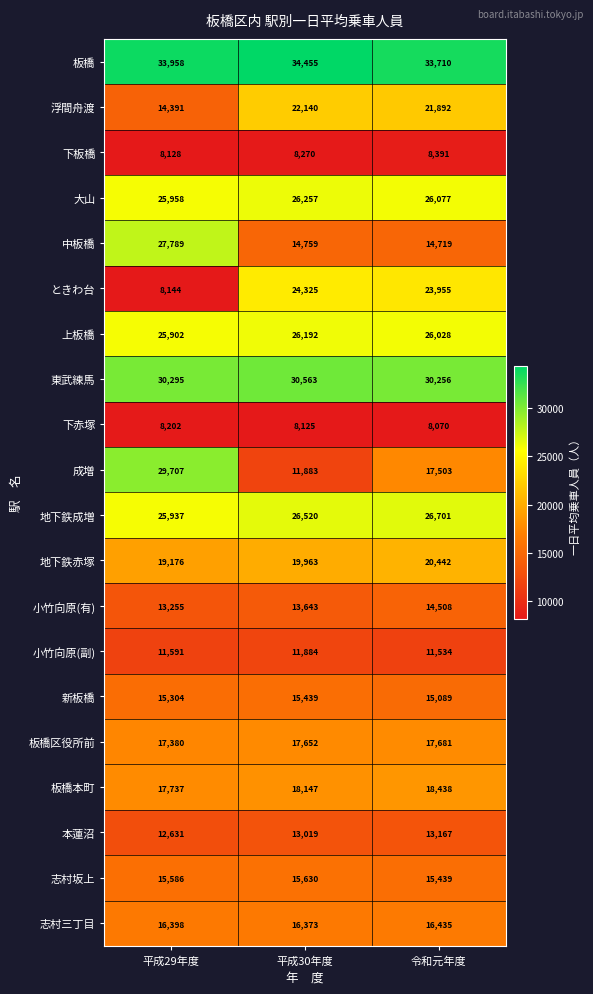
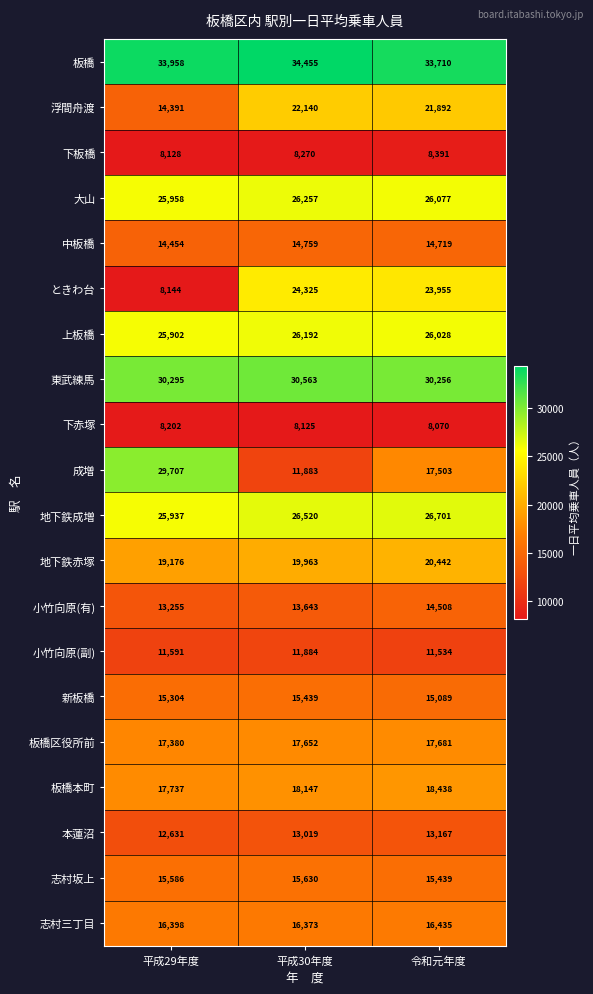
  {
    "板橋": {
      "平成29年度": "33,958",
      "平成30年度": "34,455",
      "令和元年度": "33,710"
    },
    "浮間舟渡": {
      "平成29年度": "14,391",
      "平成30年度": "22,140",
      "令和元年度": "21,892"
    },
    "下板橋": {
      "平成29年度": "8,128",
      "平成30年度": "8,270",
      "令和元年度": "8,391"
    },
    "大山": {
      "平成29年度": "25,958",
      "平成30年度": "26,257",
      "令和元年度": "26,077"
    },
    "中板橋": {
-     "平成29年度": "27,789",
+     "平成29年度": "14,454",
      "平成30年度": "14,759",
      "令和元年度": "14,719"
    },
    "ときわ台": {
      "平成29年度": "8,144",
      "平成30年度": "24,325",
      "令和元年度": "23,955"
    },
    "上板橋": {
      "平成29年度": "25,902",
      "平成30年度": "26,192",
      "令和元年度": "26,028"
    },
    "東武練馬": {
      "平成29年度": "30,295",
      "平成30年度": "30,563",
      "令和元年度": "30,256"
    },
    "下赤塚": {
      "平成29年度": "8,202",
      "平成30年度": "8,125",
      "令和元年度": "8,070"
    },
    "成増": {
      "平成29年度": "29,707",
      "平成30年度": "11,883",
      "令和元年度": "17,503"
    },
    "地下鉄成増": {
      "平成29年度": "25,937",
      "平成30年度": "26,520",
      "令和元年度": "26,701"
    },
    "地下鉄赤塚": {
      "平成29年度": "19,176",
      "平成30年度": "19,963",
      "令和元年度": "20,442"
    },
    "小竹向原(有)": {
      "平成29年度": "13,255",
      "平成30年度": "13,643",
      "令和元年度": "14,508"
    },
    "小竹向原(副)": {
      "平成29年度": "11,591",
      "平成30年度": "11,884",
      "令和元年度": "11,534"
    },
    "新板橋": {
      "平成29年度": "15,304",
      "平成30年度": "15,439",
      "令和元年度": "15,089"
    },
    "板橋区役所前": {
      "平成29年度": "17,380",
      "平成30年度": "17,652",
      "令和元年度": "17,681"
    },
    "板橋本町": {
      "平成29年度": "17,737",
      "平成30年度": "18,147",
      "令和元年度": "18,438"
    },
    "本蓮沼": {
      "平成29年度": "12,631",
      "平成30年度": "13,019",
      "令和元年度": "13,167"
    },
    "志村坂上": {
      "平成29年度": "15,586",
      "平成30年度": "15,630",
      "令和元年度": "15,439"
    },
    "志村三丁目": {
      "平成29年度": "16,398",
      "平成30年度": "16,373",
      "令和元年度": "16,435"
    }
  }
